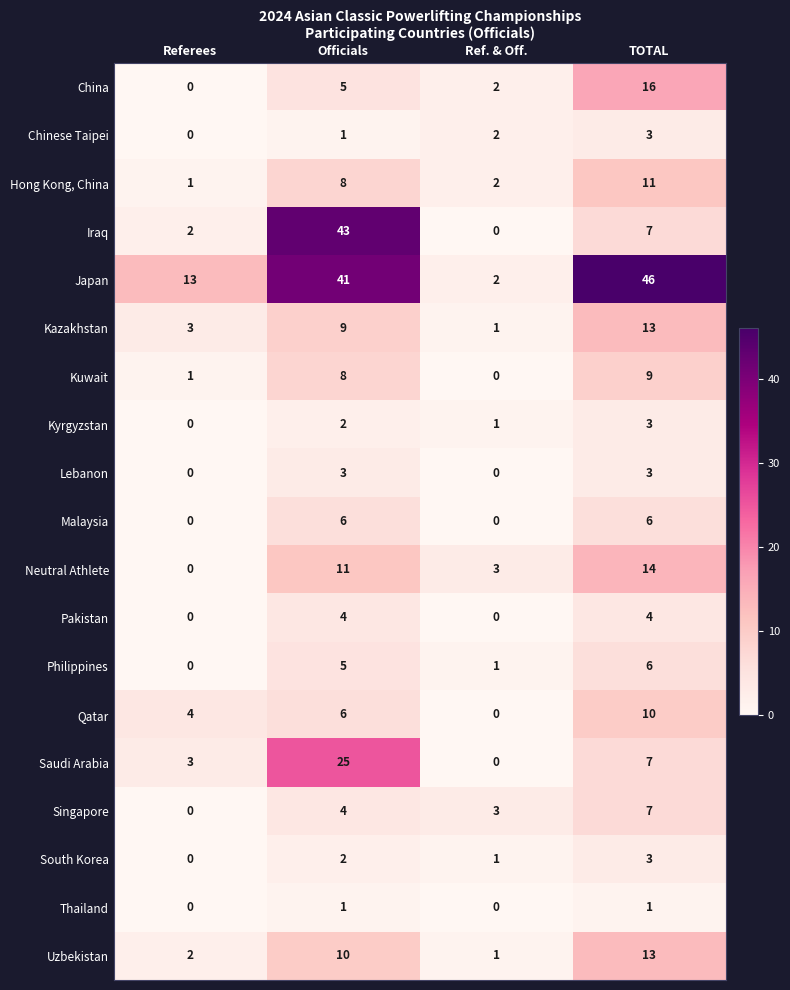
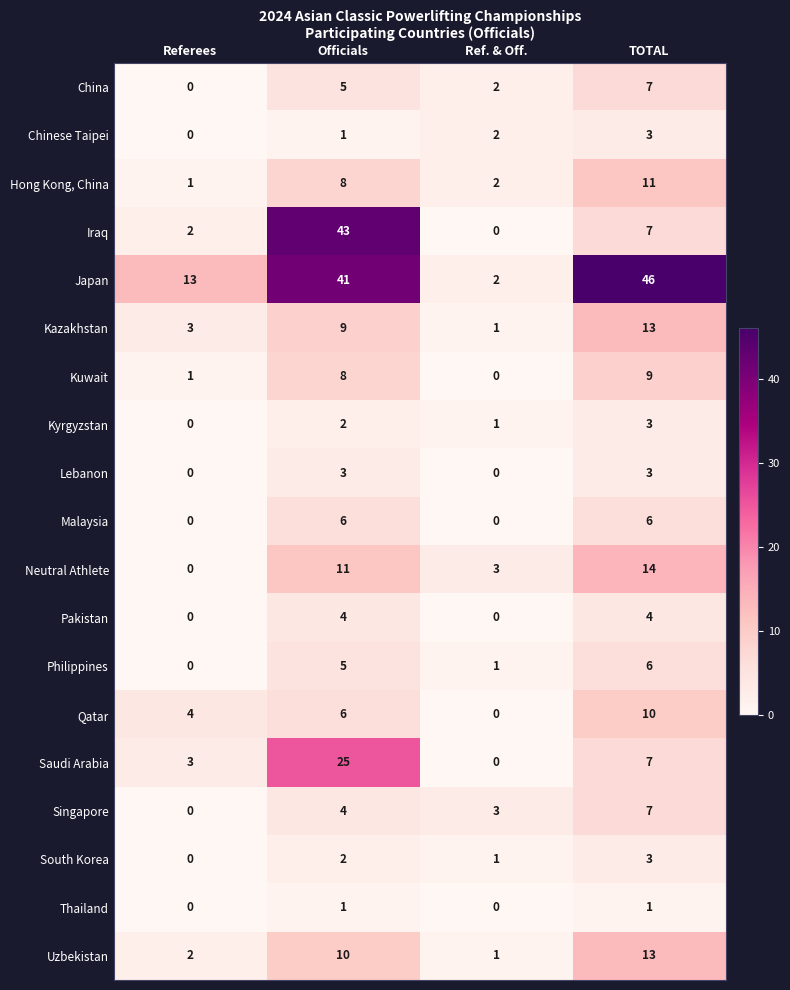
  {
    "China": {
      "Referees": 0,
      "Officials": 5,
      "Ref. & Off.": 2,
-     "TOTAL": 16
+     "TOTAL": 7
    },
    "Chinese Taipei": {
      "Referees": 0,
      "Officials": 1,
      "Ref. & Off.": 2,
      "TOTAL": 3
    },
    "Hong Kong, China": {
      "Referees": 1,
      "Officials": 8,
      "Ref. & Off.": 2,
      "TOTAL": 11
    },
    "Iraq": {
      "Referees": 2,
      "Officials": 43,
      "Ref. & Off.": 0,
      "TOTAL": 7
    },
    "Japan": {
      "Referees": 13,
      "Officials": 41,
      "Ref. & Off.": 2,
      "TOTAL": 46
    },
    "Kazakhstan": {
      "Referees": 3,
      "Officials": 9,
      "Ref. & Off.": 1,
      "TOTAL": 13
    },
    "Kuwait": {
      "Referees": 1,
      "Officials": 8,
      "Ref. & Off.": 0,
      "TOTAL": 9
    },
    "Kyrgyzstan": {
      "Referees": 0,
      "Officials": 2,
      "Ref. & Off.": 1,
      "TOTAL": 3
    },
    "Lebanon": {
      "Referees": 0,
      "Officials": 3,
      "Ref. & Off.": 0,
      "TOTAL": 3
    },
    "Malaysia": {
      "Referees": 0,
      "Officials": 6,
      "Ref. & Off.": 0,
      "TOTAL": 6
    },
    "Neutral Athlete": {
      "Referees": 0,
      "Officials": 11,
      "Ref. & Off.": 3,
      "TOTAL": 14
    },
    "Pakistan": {
      "Referees": 0,
      "Officials": 4,
      "Ref. & Off.": 0,
      "TOTAL": 4
    },
    "Philippines": {
      "Referees": 0,
      "Officials": 5,
      "Ref. & Off.": 1,
      "TOTAL": 6
    },
    "Qatar": {
      "Referees": 4,
      "Officials": 6,
      "Ref. & Off.": 0,
      "TOTAL": 10
    },
    "Saudi Arabia": {
      "Referees": 3,
      "Officials": 25,
      "Ref. & Off.": 0,
      "TOTAL": 7
    },
    "Singapore": {
      "Referees": 0,
      "Officials": 4,
      "Ref. & Off.": 3,
      "TOTAL": 7
    },
    "South Korea": {
      "Referees": 0,
      "Officials": 2,
      "Ref. & Off.": 1,
      "TOTAL": 3
    },
    "Thailand": {
      "Referees": 0,
      "Officials": 1,
      "Ref. & Off.": 0,
      "TOTAL": 1
    },
    "Uzbekistan": {
      "Referees": 2,
      "Officials": 10,
      "Ref. & Off.": 1,
      "TOTAL": 13
    }
  }
